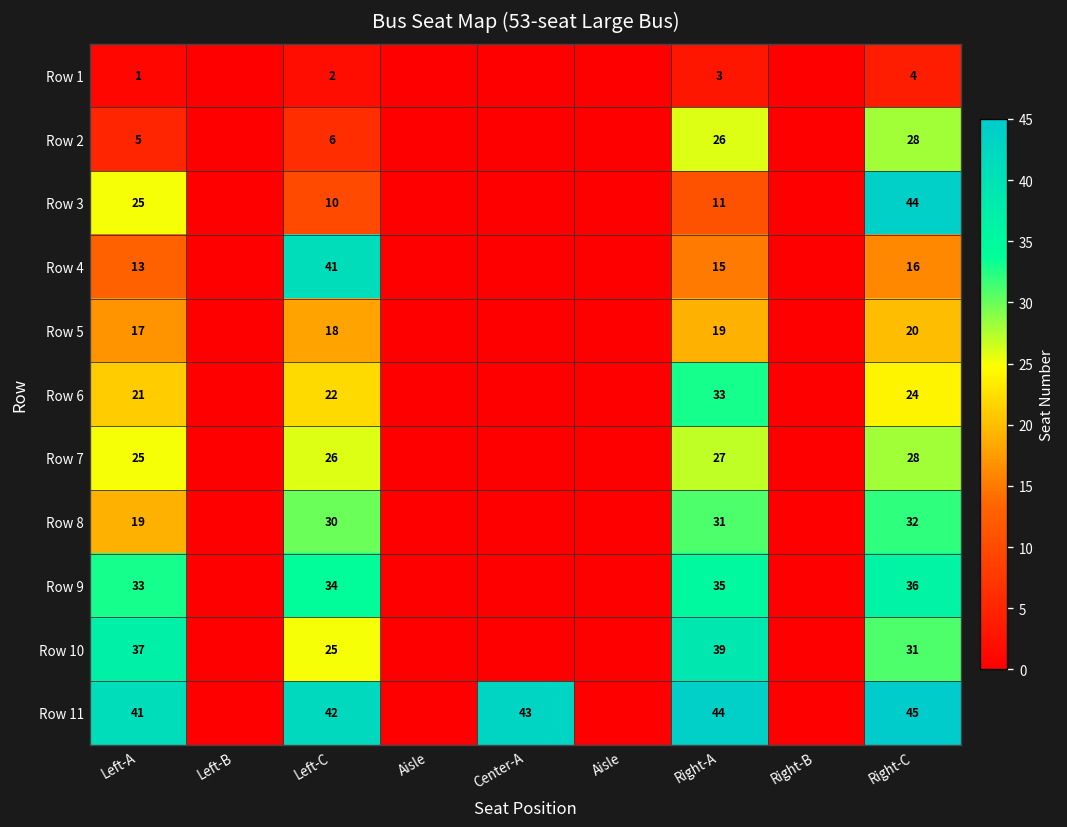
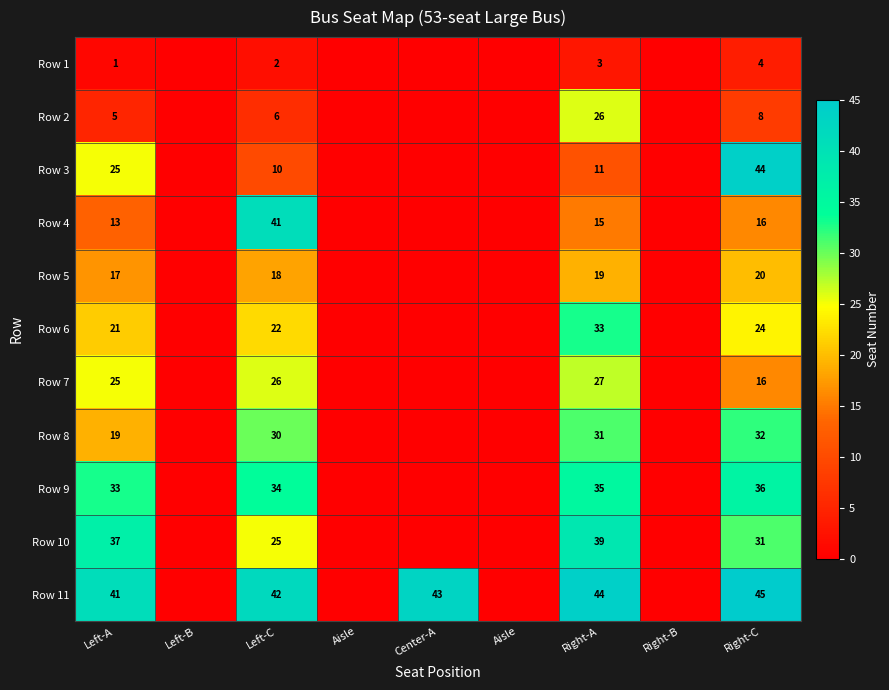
  {
    "Row 1": {
      "Left-A": 1,
      "Left-C": 2,
      "Right-A": 3,
      "Right-C": 4
    },
    "Row 2": {
      "Left-A": 5,
      "Left-C": 6,
      "Right-A": 26,
-     "Right-C": 28
+     "Right-C": 8
    },
    "Row 3": {
      "Left-A": 25,
      "Left-C": 10,
      "Right-A": 11,
      "Right-C": 44
    },
    "Row 4": {
      "Left-A": 13,
      "Left-C": 41,
      "Right-A": 15,
      "Right-C": 16
    },
    "Row 5": {
      "Left-A": 17,
      "Left-C": 18,
      "Right-A": 19,
      "Right-C": 20
    },
    "Row 6": {
      "Left-A": 21,
      "Left-C": 22,
      "Right-A": 33,
      "Right-C": 24
    },
    "Row 7": {
      "Left-A": 25,
      "Left-C": 26,
      "Right-A": 27,
-     "Right-C": 28
+     "Right-C": 16
    },
    "Row 8": {
      "Left-A": 19,
      "Left-C": 30,
      "Right-A": 31,
      "Right-C": 32
    },
    "Row 9": {
      "Left-A": 33,
      "Left-C": 34,
      "Right-A": 35,
      "Right-C": 36
    },
    "Row 10": {
      "Left-A": 37,
      "Left-C": 25,
      "Right-A": 39,
      "Right-C": 31
    },
    "Row 11": {
      "Left-A": 41,
      "Left-C": 42,
      "Center-A": 43,
      "Right-A": 44,
      "Right-C": 45
    }
  }
